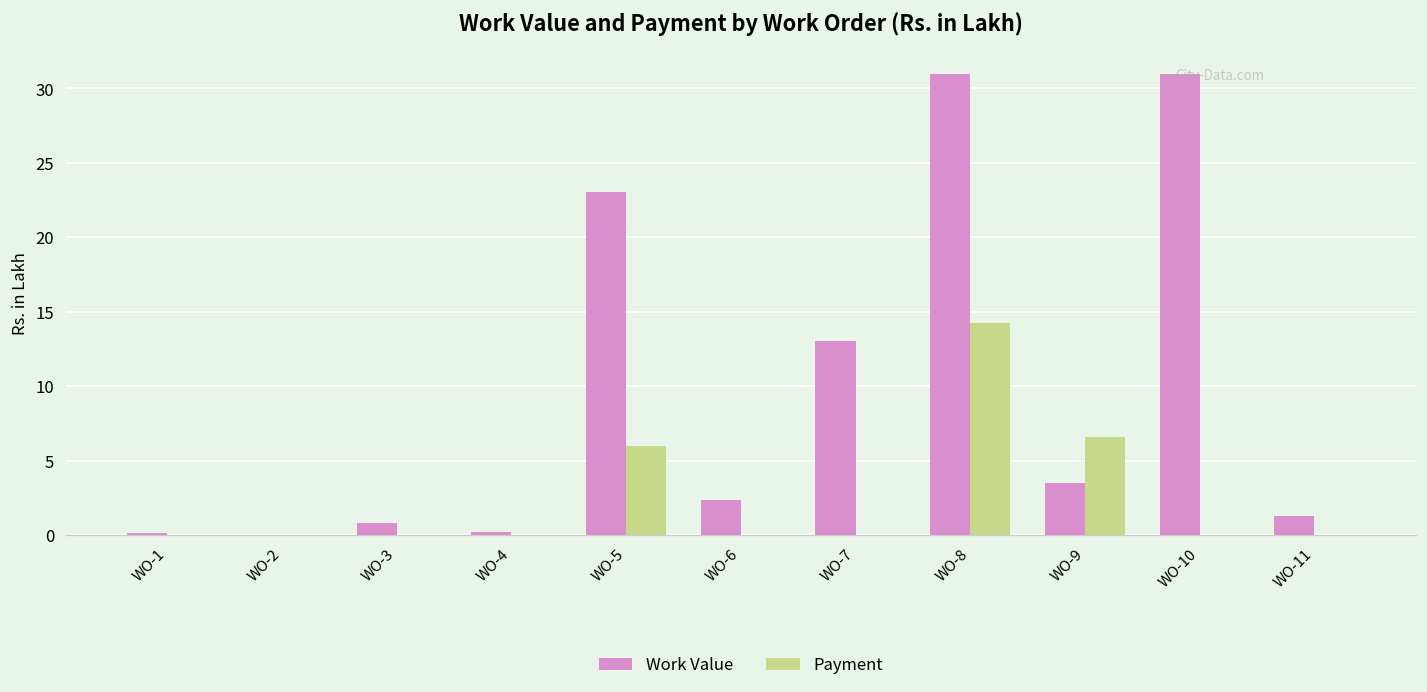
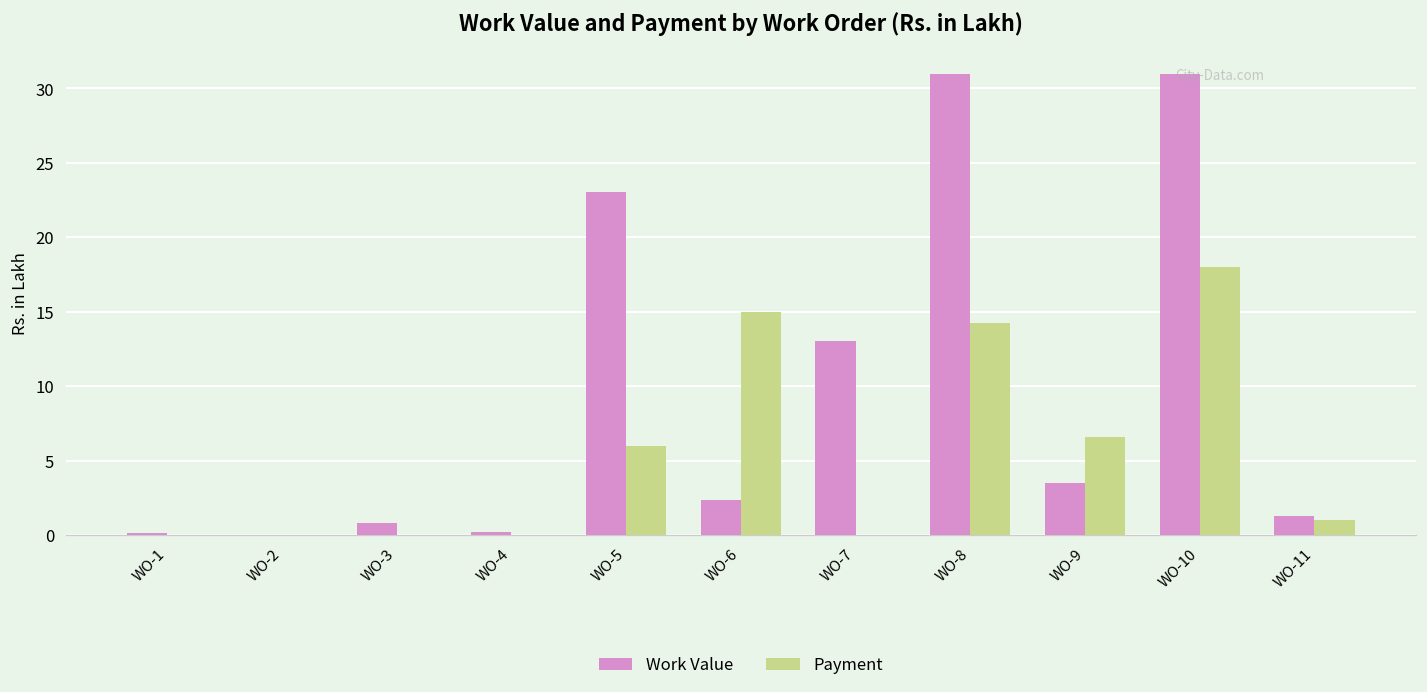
  {
    "Work Value": {
      "WO-3": 1,
      "WO-5": 23,
      "WO-6": 2.4,
      "WO-7": 13,
      "WO-8": 31,
      "WO-9": 3.5,
      "WO-10": 31,
      "WO-11": 1.3
    },
    "Payment": {
      "WO-1": 0,
      "WO-2": 0,
      "WO-3": 0,
      "WO-4": 0,
      "WO-5": 6,
-     "WO-6": 0,
+     "WO-6": 15,
      "WO-7": 0,
      "WO-8": 14.3,
      "WO-9": 6.6,
-     "WO-10": 0,
-     "WO-11": 0
+     "WO-10": 18,
+     "WO-11": 1
    }
  }
